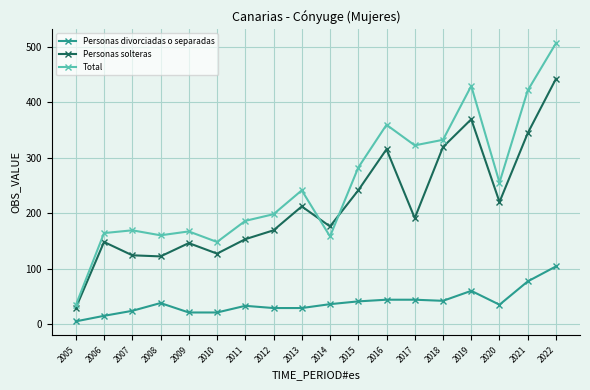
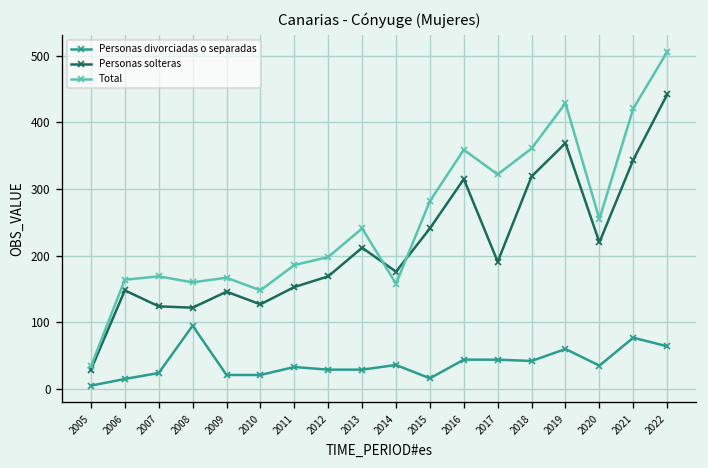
  {
    "Personas divorciadas o separadas": {
      "2005": 10,
      "2006": 20,
      "2007": 20,
-     "2008": 40,
+     "2008": 100,
      "2009": 20,
      "2010": 20,
      "2011": 30,
      "2012": 30,
      "2013": 30,
      "2014": 40,
-     "2015": 40,
+     "2015": 20,
      "2016": 40,
      "2017": 40,
      "2018": 40,
      "2019": 60,
      "2020": 40,
      "2021": 80,
-     "2022": 100
+     "2022": 60
    },
    "Personas solteras": {
      "2005": 30,
      "2006": 150,
      "2007": 120,
      "2008": 120,
      "2009": 150,
      "2010": 130,
      "2011": 150,
      "2012": 170,
      "2013": 210,
      "2014": 180,
      "2015": 240,
      "2016": 320,
      "2017": 190,
      "2018": 320,
      "2019": 370,
      "2020": 220,
      "2021": 340,
      "2022": 440
    },
    "Total": {
      "2005": 30,
      "2006": 160,
      "2007": 170,
      "2008": 160,
      "2009": 170,
      "2010": 150,
      "2011": 190,
      "2012": 200,
      "2013": 240,
      "2014": 160,
      "2015": 280,
      "2016": 360,
      "2017": 320,
-     "2018": 330,
+     "2018": 360,
      "2019": 430,
      "2020": 260,
      "2021": 420,
      "2022": 510
    }
  }
